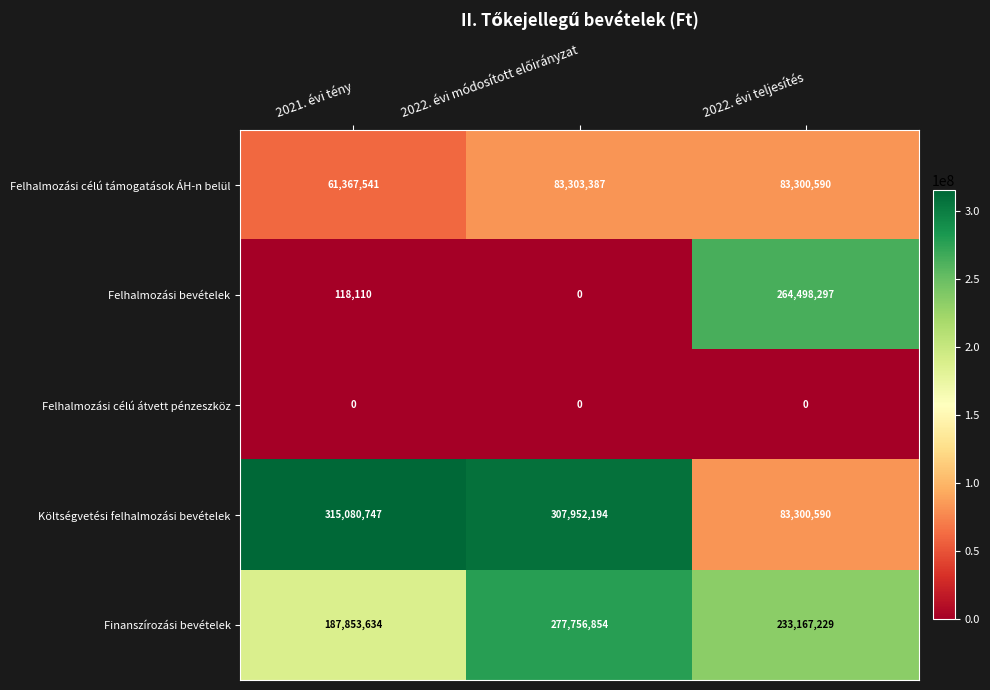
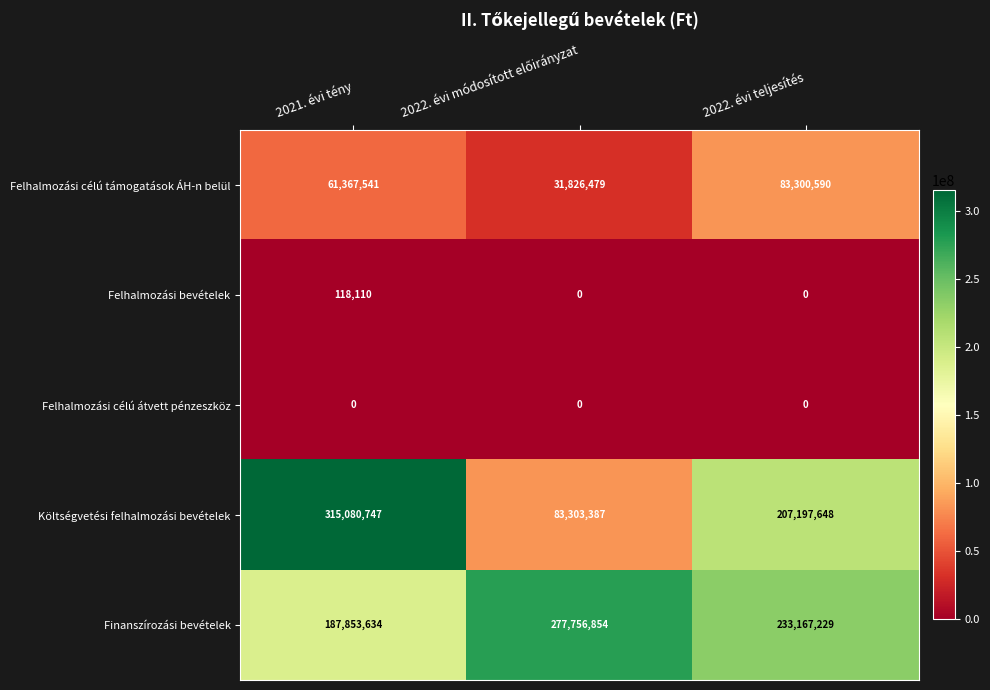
  {
    "Felhalmozási célú támogatások ÁH-n belül": {
      "2021. évi tény": "61,367,541",
-     "2022. évi módosított előirányzat": "83,303,387",
+     "2022. évi módosított előirányzat": "31,826,479",
      "2022. évi teljesítés": "83,300,590"
    },
    "Felhalmozási bevételek": {
      "2021. évi tény": "118,110",
      "2022. évi módosított előirányzat": "0",
-     "2022. évi teljesítés": "264,498,297"
+     "2022. évi teljesítés": "0"
    },
    "Felhalmozási célú átvett pénzeszköz": {
      "2021. évi tény": "0",
      "2022. évi módosított előirányzat": "0",
      "2022. évi teljesítés": "0"
    },
    "Költségvetési felhalmozási bevételek": {
      "2021. évi tény": "315,080,747",
-     "2022. évi módosított előirányzat": "307,952,194",
-     "2022. évi teljesítés": "83,300,590"
+     "2022. évi módosított előirányzat": "83,303,387",
+     "2022. évi teljesítés": "207,197,648"
    },
    "Finanszírozási bevételek": {
      "2021. évi tény": "187,853,634",
      "2022. évi módosított előirányzat": "277,756,854",
      "2022. évi teljesítés": "233,167,229"
    }
  }
